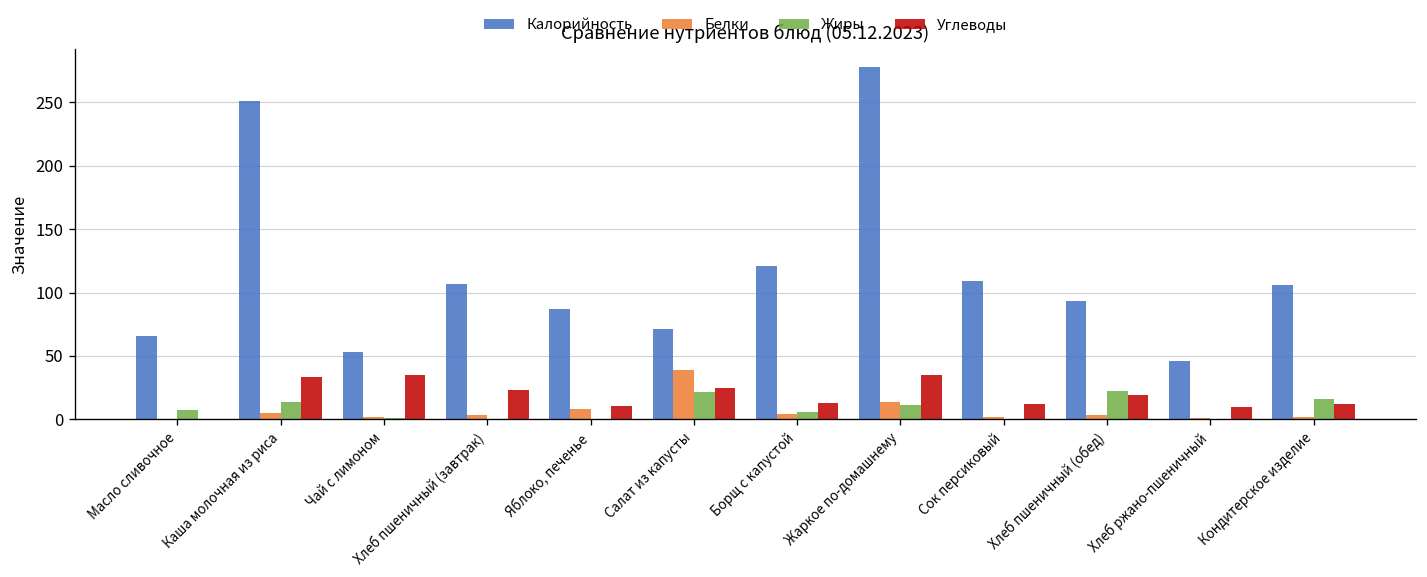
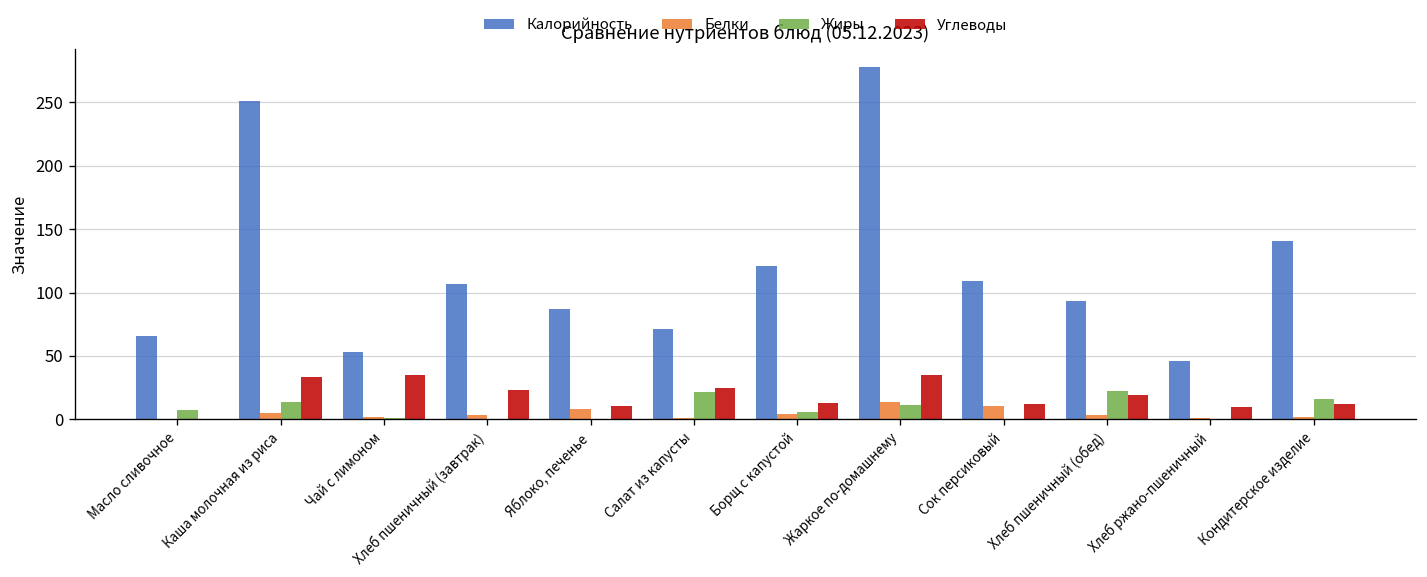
  {
    "Калорийность": {
      "Масло сливочное": 66,
      "Каша молочная из риса": 251,
      "Чай с лимоном": 53,
      "Хлеб пшеничный (завтрак)": 107,
      "Яблоко, печенье": 87,
      "Салат из капусты": 71,
      "Борщ с капустой": 121,
      "Жаркое по-домашнему": 278,
      "Сок персиковый": 109,
      "Хлеб пшеничный (обед)": 94,
      "Хлеб ржано-пшеничный": 46,
-     "Кондитерское изделие": 106
+     "Кондитерское изделие": 141
    },
    "Белки": {
      "Каша молочная из риса": 5,
      "Хлеб пшеничный (завтрак)": 4,
      "Яблоко, печенье": 8,
-     "Салат из капусты": 39,
+     "Салат из капусты": 1,
      "Борщ с капустой": 5,
      "Жаркое по-домашнему": 13,
-     "Сок персиковый": 2,
+     "Сок персиковый": 11,
      "Хлеб пшеничный (обед)": 3
    },
    "Жиры": {
      "Масло сливочное": 7,
      "Каша молочная из риса": 14,
      "Салат из капусты": 21,
      "Борщ с капустой": 6,
      "Жаркое по-домашнему": 11,
      "Хлеб пшеничный (обед)": 23,
      "Кондитерское изделие": 16
    },
    "Углеводы": {
      "Каша молочная из риса": 33,
      "Чай с лимоном": 35,
      "Хлеб пшеничный (завтрак)": 23,
      "Яблоко, печенье": 11,
      "Салат из капусты": 25,
      "Борщ с капустой": 13,
      "Жаркое по-домашнему": 35,
      "Сок персиковый": 12,
      "Хлеб пшеничный (обед)": 19,
      "Хлеб ржано-пшеничный": 10,
      "Кондитерское изделие": 12
    }
  }
